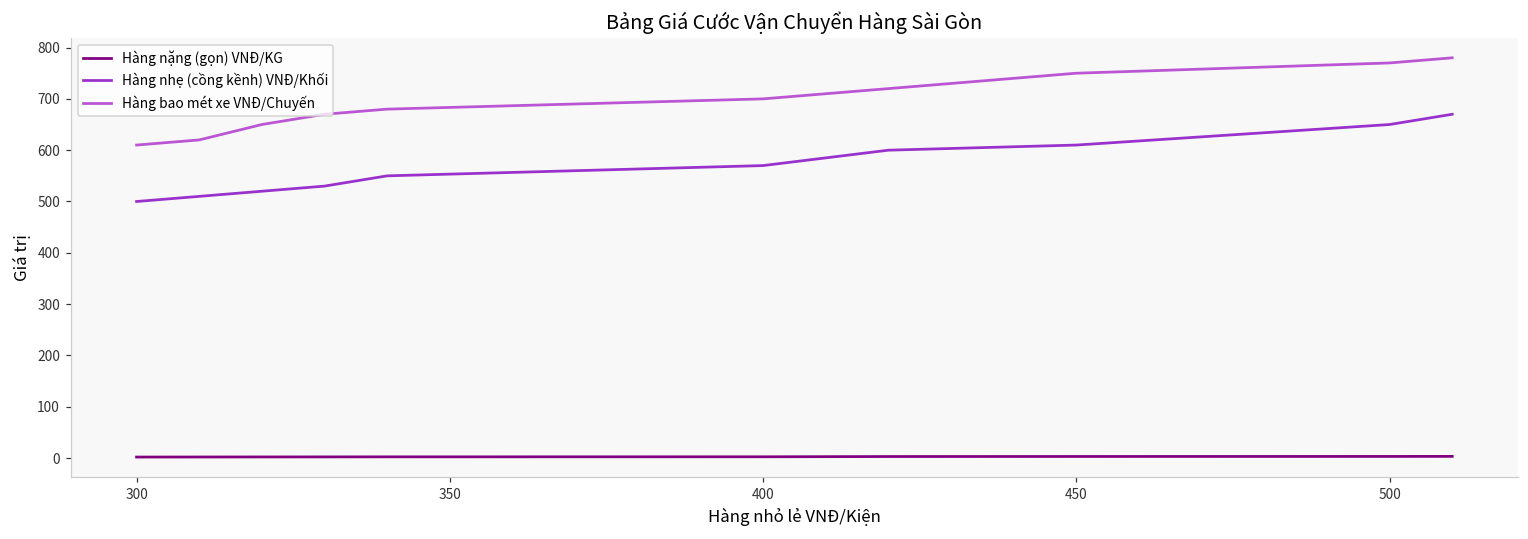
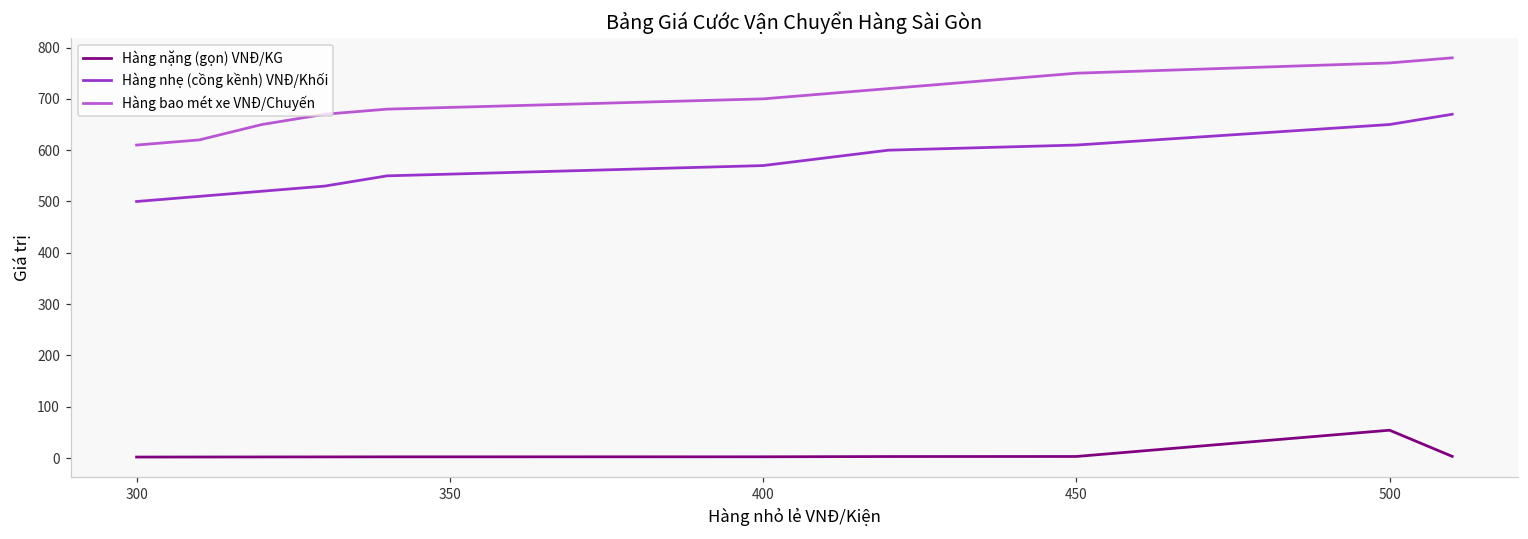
  {
    "Hàng nặng (gọn) VNĐ/KG": {
      "300": 0,
      "400": 0,
      "450": 0,
-     "500": 0
+     "500": 50
    }
  }
